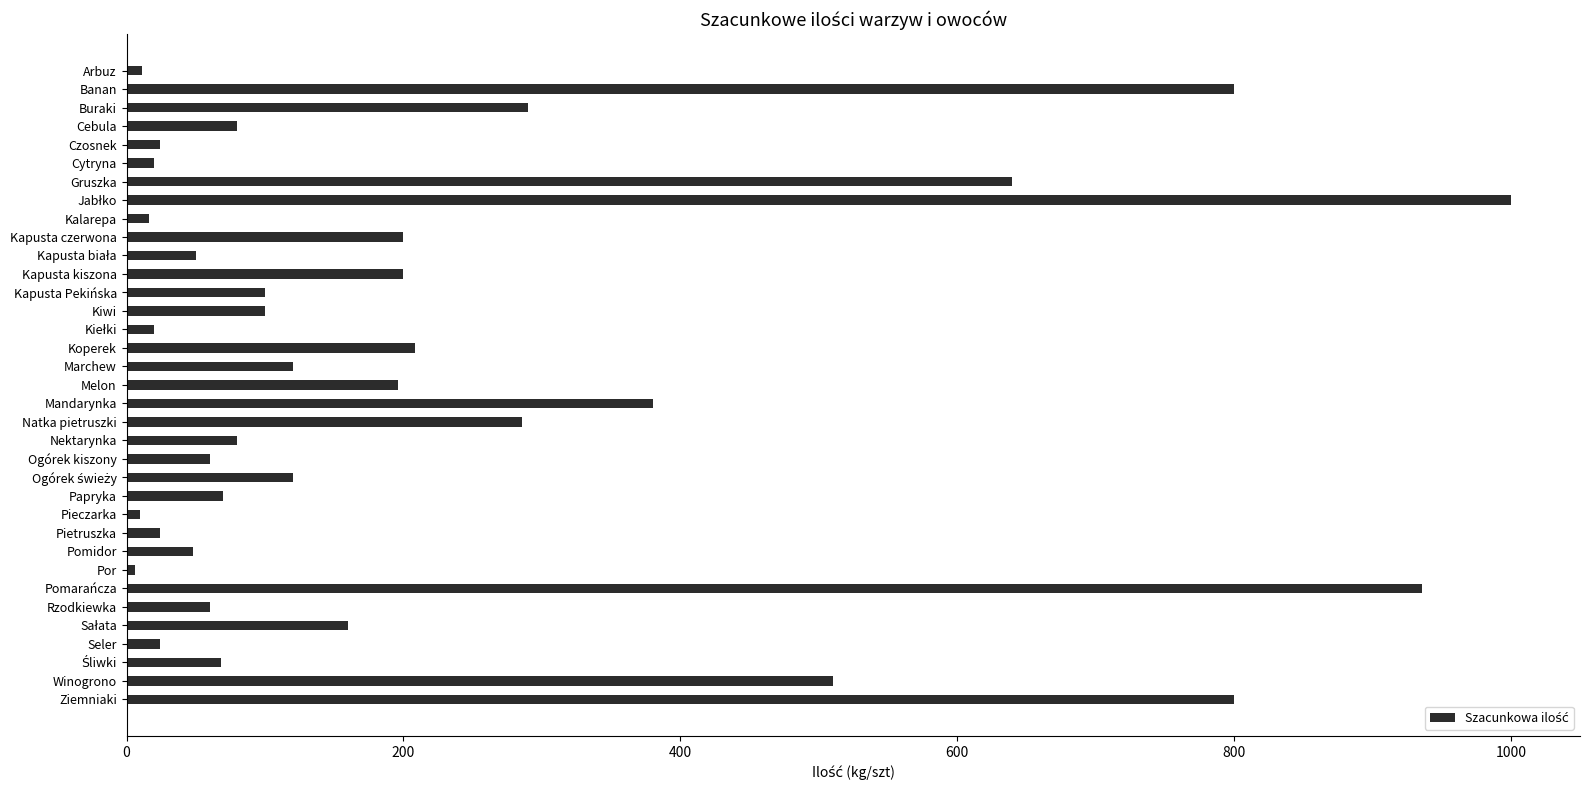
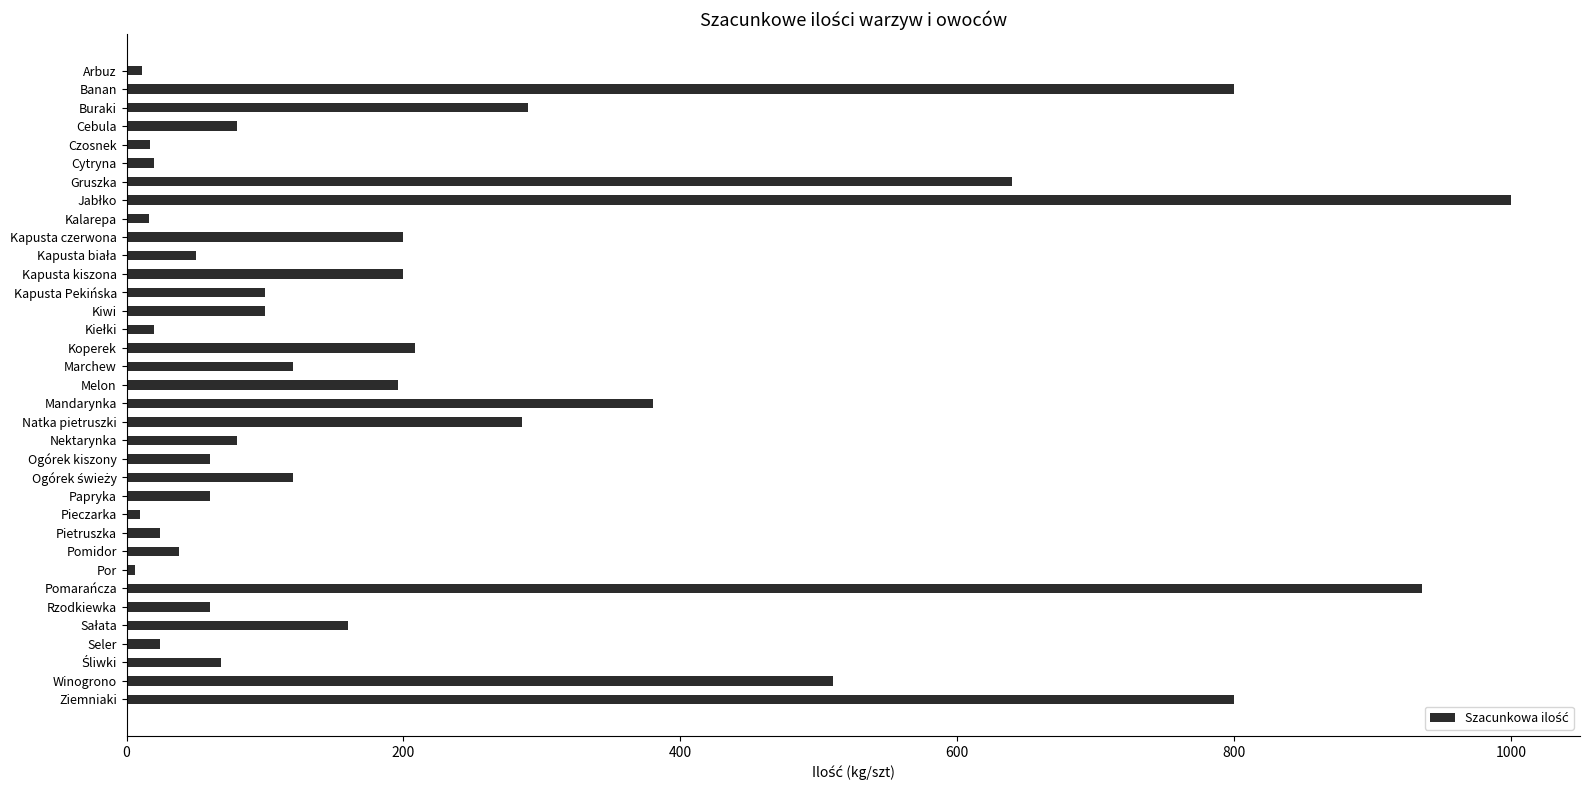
  {
    "Arbuz": 11,
    "Banan": 800,
    "Buraki": 290,
    "Cebula": 80,
-   "Czosnek": 24,
+   "Czosnek": 17,
    "Cytryna": 20,
    "Gruszka": 640,
    "Jabłko": 1000,
    "Kalarepa": 16,
    "Kapusta czerwona": 200,
    "Kapusta biała": 50,
    "Kapusta kiszona": 200,
    "Kapusta Pekińska": 100,
    "Kiwi": 100,
    "Kiełki": 20,
    "Koperek": 208,
    "Marchew": 120,
    "Melon": 196,
    "Mandarynka": 380,
    "Natka pietruszki": 286,
    "Nektarynka": 80,
    "Ogórek kiszony": 60,
    "Ogórek świeży": 120,
-   "Papryka": 70,
+   "Papryka": 60,
    "Pieczarka": 10,
    "Pietruszka": 24,
-   "Pomidor": 48,
+   "Pomidor": 38,
    "Por": 6,
    "Pomarańcza": 936,
    "Rzodkiewka": 60,
    "Sałata": 160,
    "Seler": 24,
    "Śliwki": 68,
    "Winogrono": 510,
    "Ziemniaki": 800
  }
